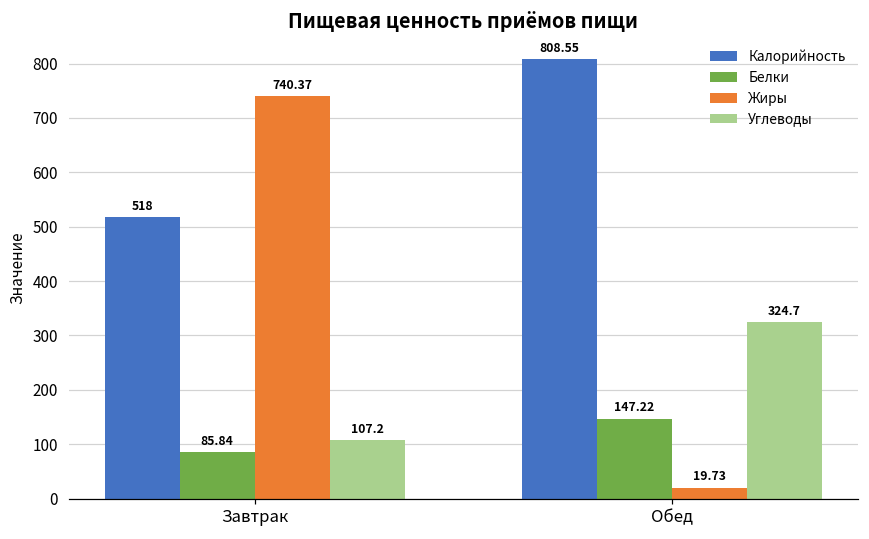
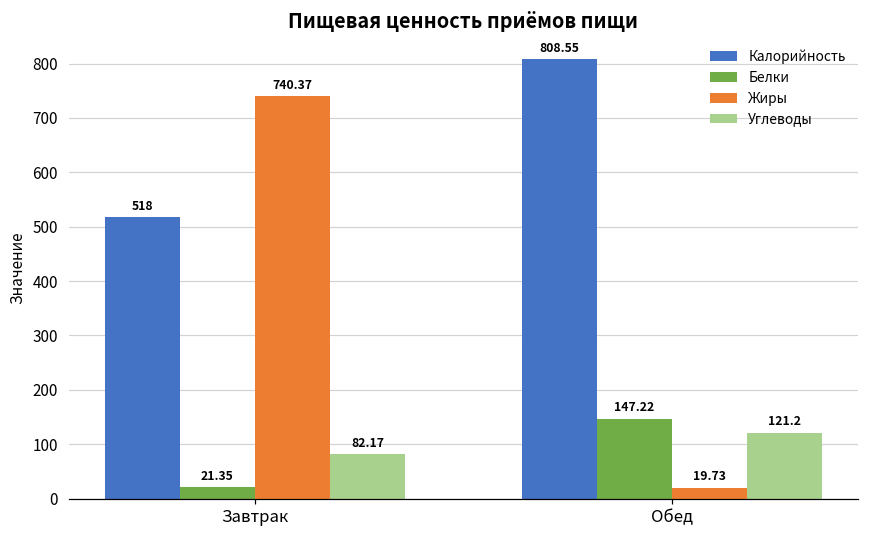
  {
    "Калорийность": {
      "Завтрак": 518,
      "Обед": 808.55
    },
    "Белки": {
-     "Завтрак": 85.84,
+     "Завтрак": 21.35,
      "Обед": 147.22
    },
    "Жиры": {
      "Завтрак": 740.37,
      "Обед": 19.73
    },
    "Углеводы": {
-     "Завтрак": 107.2,
-     "Обед": 324.7
+     "Завтрак": 82.17,
+     "Обед": 121.2
    }
  }
